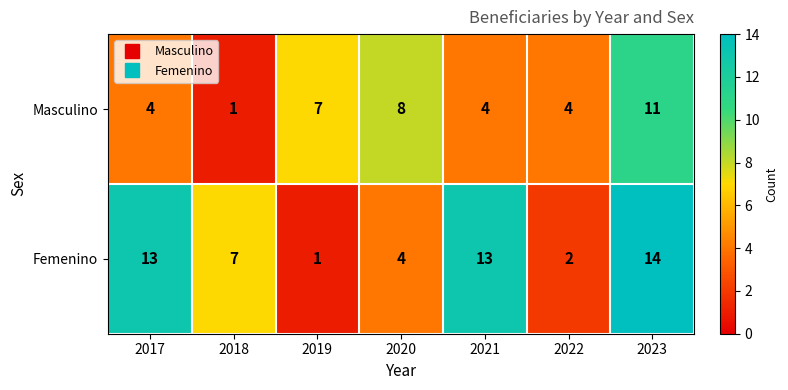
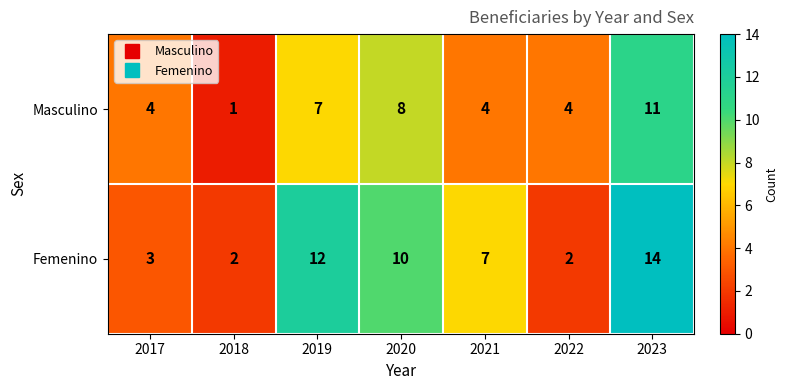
  {
    "Masculino": {
      "2017": 4,
      "2018": 1,
      "2019": 7,
      "2020": 8,
      "2021": 4,
      "2022": 4,
      "2023": 11
    },
    "Femenino": {
-     "2017": 13,
-     "2018": 7,
-     "2019": 1,
-     "2020": 4,
-     "2021": 13,
+     "2017": 3,
+     "2018": 2,
+     "2019": 12,
+     "2020": 10,
+     "2021": 7,
      "2022": 2,
      "2023": 14
    }
  }
